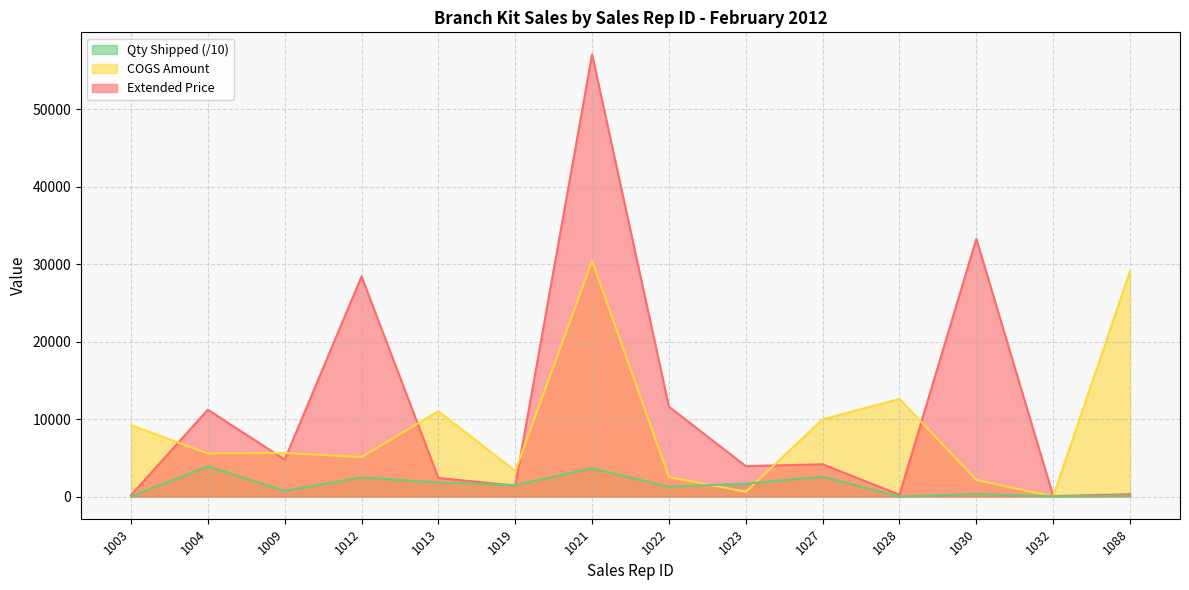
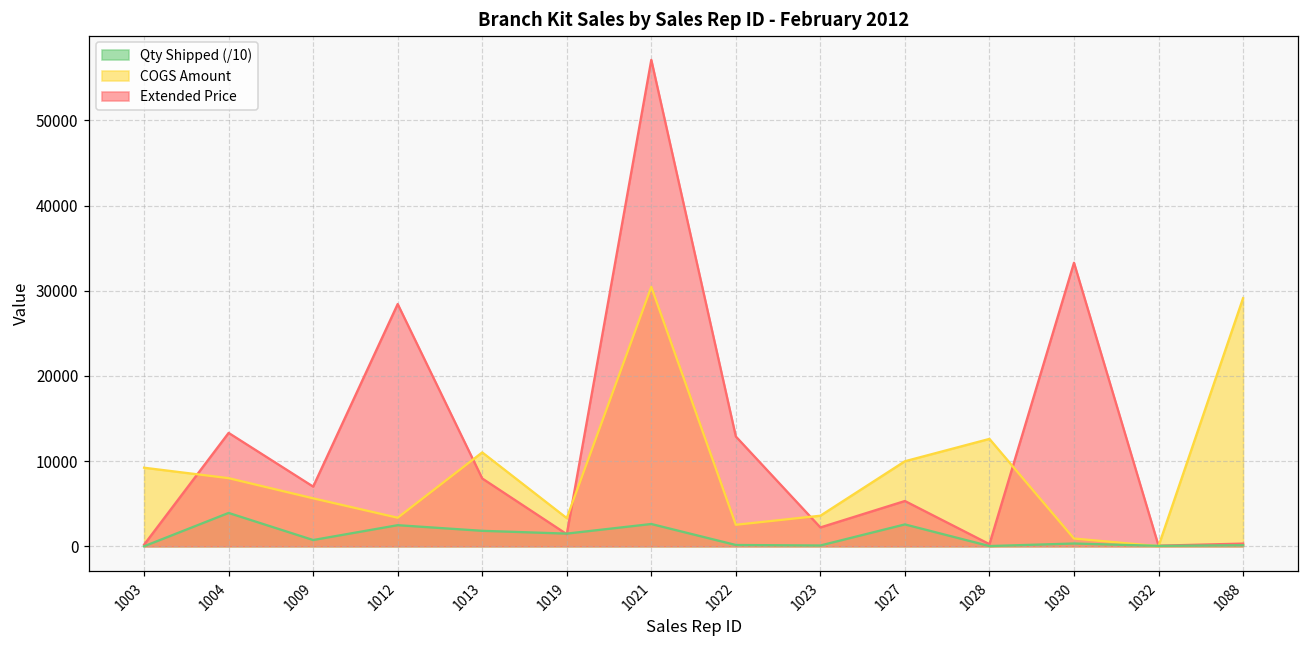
  {
    "Qty Shipped (/10)": {
      "1004": 4000,
      "1009": 1000,
      "1012": 2000,
      "1013": 2000,
-     "1021": 4000,
-     "1022": 1000,
-     "1023": 2000,
+     "1021": 3000,
+     "1022": 0,
+     "1023": 0,
      "1027": 3000,
      "1030": 0
    },
    "COGS Amount": {
      "1003": 9000,
-     "1004": 6000,
+     "1004": 8000,
      "1009": 6000,
-     "1012": 5000,
+     "1012": 3000,
      "1013": 11000,
      "1019": 3000,
      "1021": 30000,
      "1022": 3000,
-     "1023": 1000,
+     "1023": 4000,
      "1027": 10000,
      "1028": 13000,
-     "1030": 2000,
+     "1030": 1000,
      "1088": 29000
    },
    "Extended Price": {
-     "1004": 11000,
-     "1009": 5000,
+     "1004": 13000,
+     "1009": 7000,
      "1012": 28000,
-     "1013": 2000,
+     "1013": 8000,
      "1021": 57000,
-     "1022": 12000,
-     "1023": 4000,
-     "1027": 4000,
+     "1022": 13000,
+     "1023": 2000,
+     "1027": 5000,
      "1030": 33000
    }
  }
